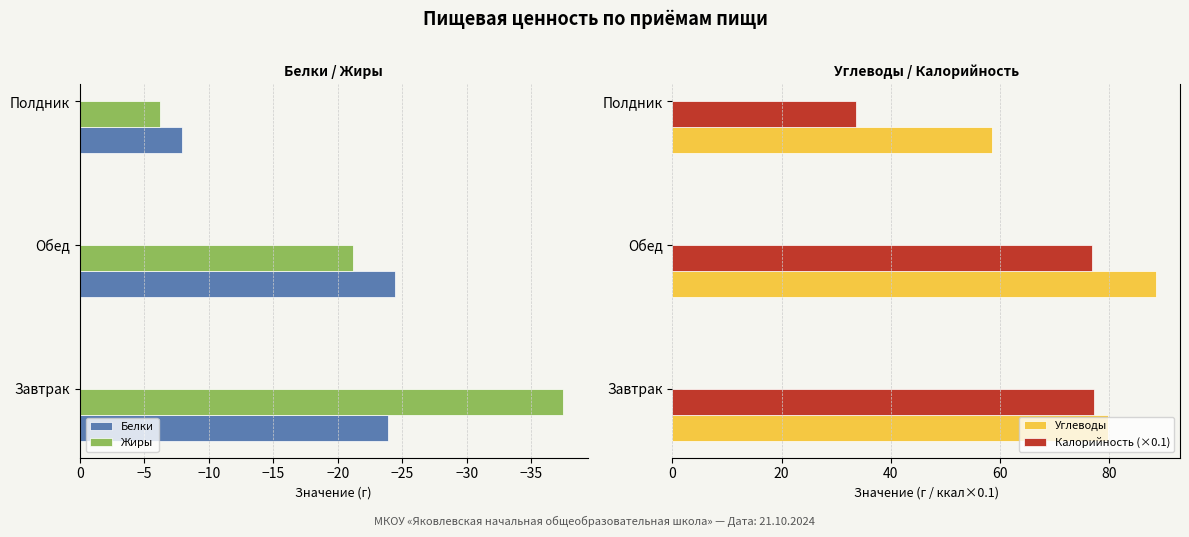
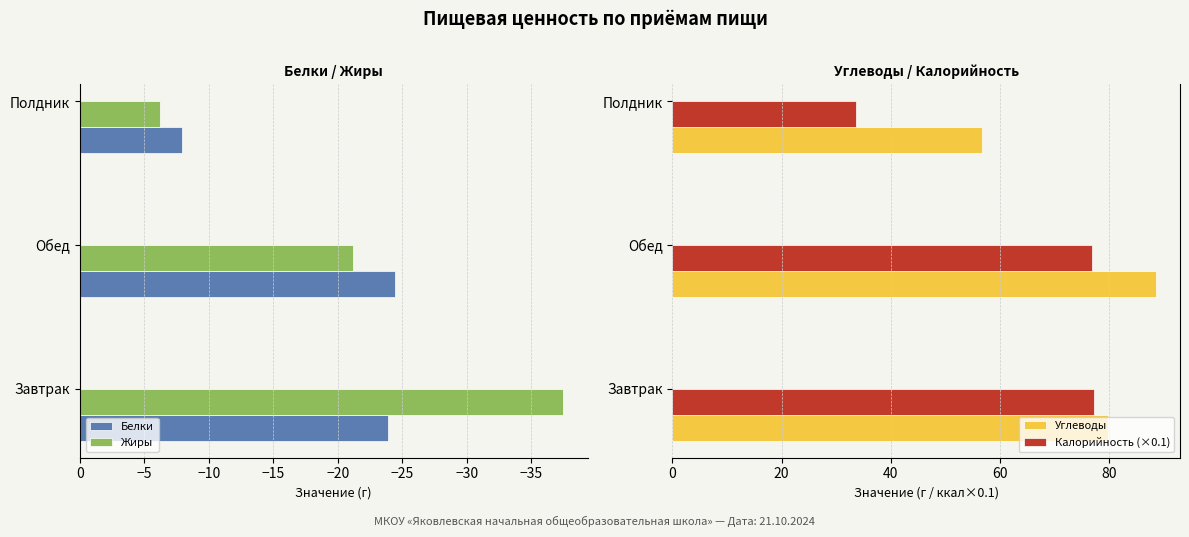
  {
    "Белки / Жиры": {
      "Белки": {
        "Полдник": -7.9,
        "Обед": -24.4,
        "Завтрак": -23.9
      },
      "Жиры": {
        "Полдник": -6.2,
        "Обед": -21.2,
        "Завтрак": -37.5
      }
    },
    "Углеводы / Калорийность": {
      "Углеводы": {
-       "Полдник": 58,
+       "Полдник": 57,
        "Обед": 89
      },
      "Калорийность (×0.1)": {
        "Полдник": 34,
        "Обед": 77,
        "Завтрак": 77
      }
    }
  }
